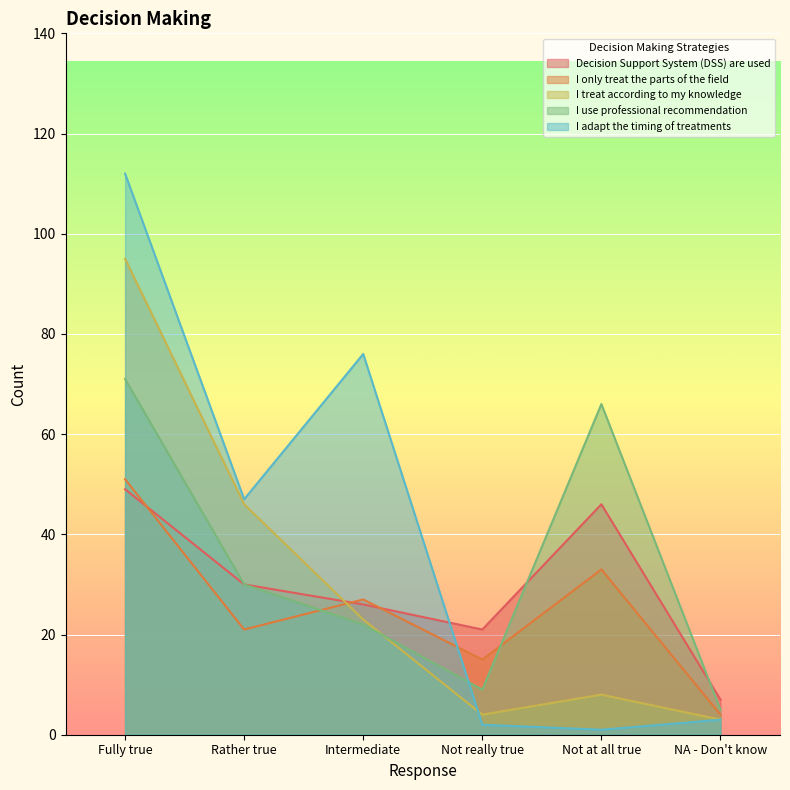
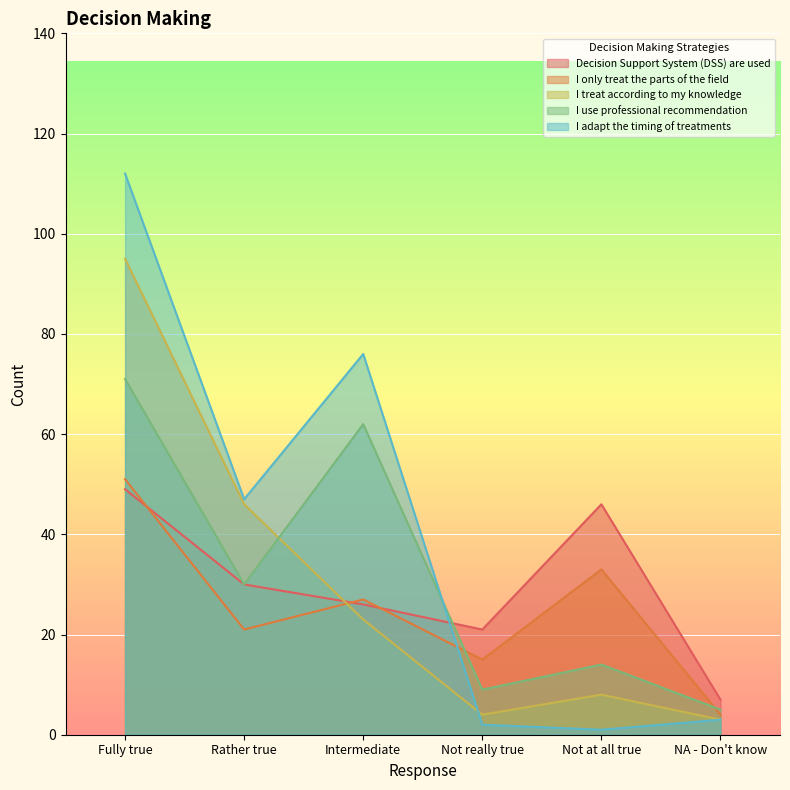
  {
    "I use professional recommendation": {
      "Fully true": 71,
-     "Intermediate": 22,
+     "Intermediate": 62,
      "Not really true": 9,
-     "Not at all true": 66,
+     "Not at all true": 14,
      "NA - Don't know": 5
    },
    "I adapt the timing of treatments": {
      "Fully true": 112,
      "Rather true": 47,
      "Intermediate": 76,
      "Not really true": 2,
      "Not at all true": 1
    }
  }
